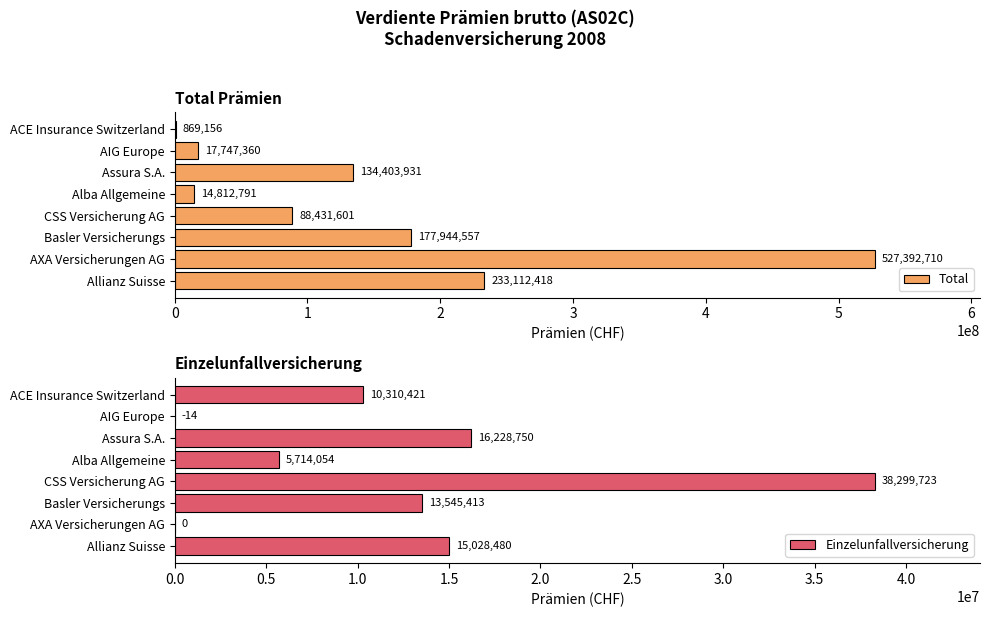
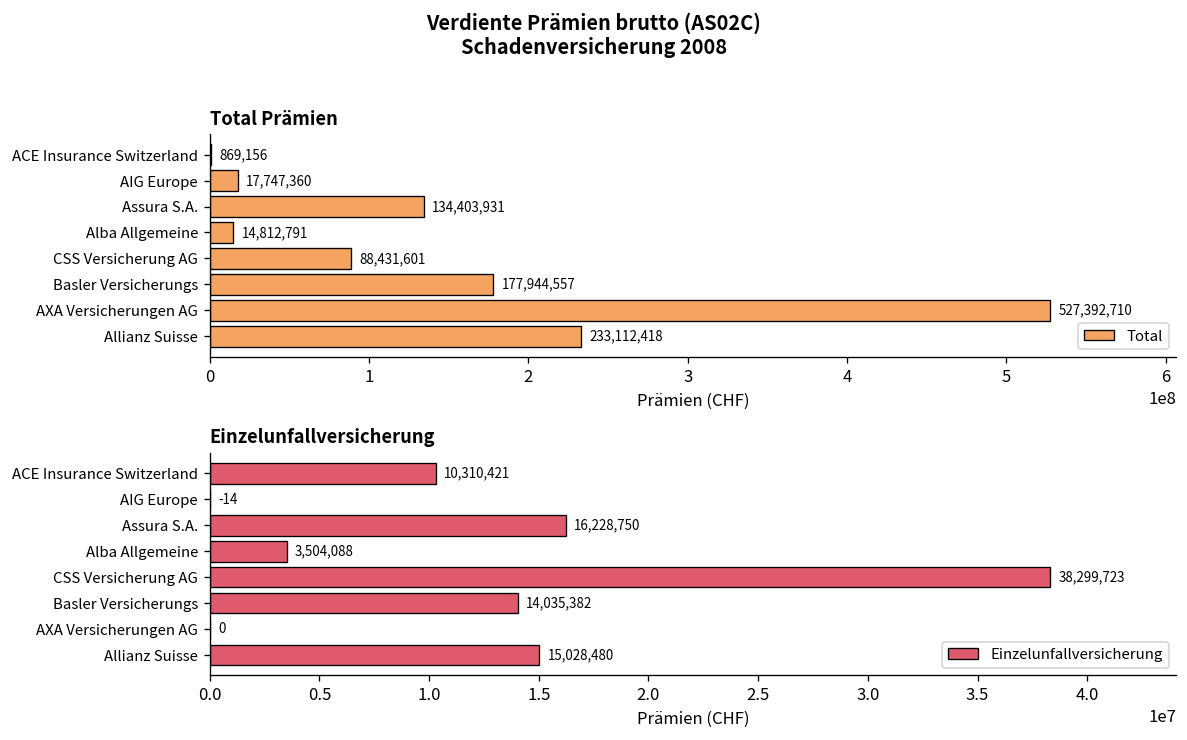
  {
    "Total Prämien": {
      "ACE Insurance Switzerland": "869,156",
      "AIG Europe": "17,747,360",
      "Assura S.A.": "134,403,931",
      "Alba Allgemeine": "14,812,791",
      "CSS Versicherung AG": "88,431,601",
      "Basler Versicherungs": "177,944,557",
      "AXA Versicherungen AG": "527,392,710",
      "Allianz Suisse": "233,112,418"
    },
    "Einzelunfallversicherung": {
      "ACE Insurance Switzerland": "10,310,421",
      "Assura S.A.": "16,228,750",
-     "Alba Allgemeine": "5,714,054",
+     "Alba Allgemeine": "3,504,088",
      "CSS Versicherung AG": "38,299,723",
-     "Basler Versicherungs": "13,545,413",
+     "Basler Versicherungs": "14,035,382",
      "AXA Versicherungen AG": "0",
      "Allianz Suisse": "15,028,480"
    }
  }
